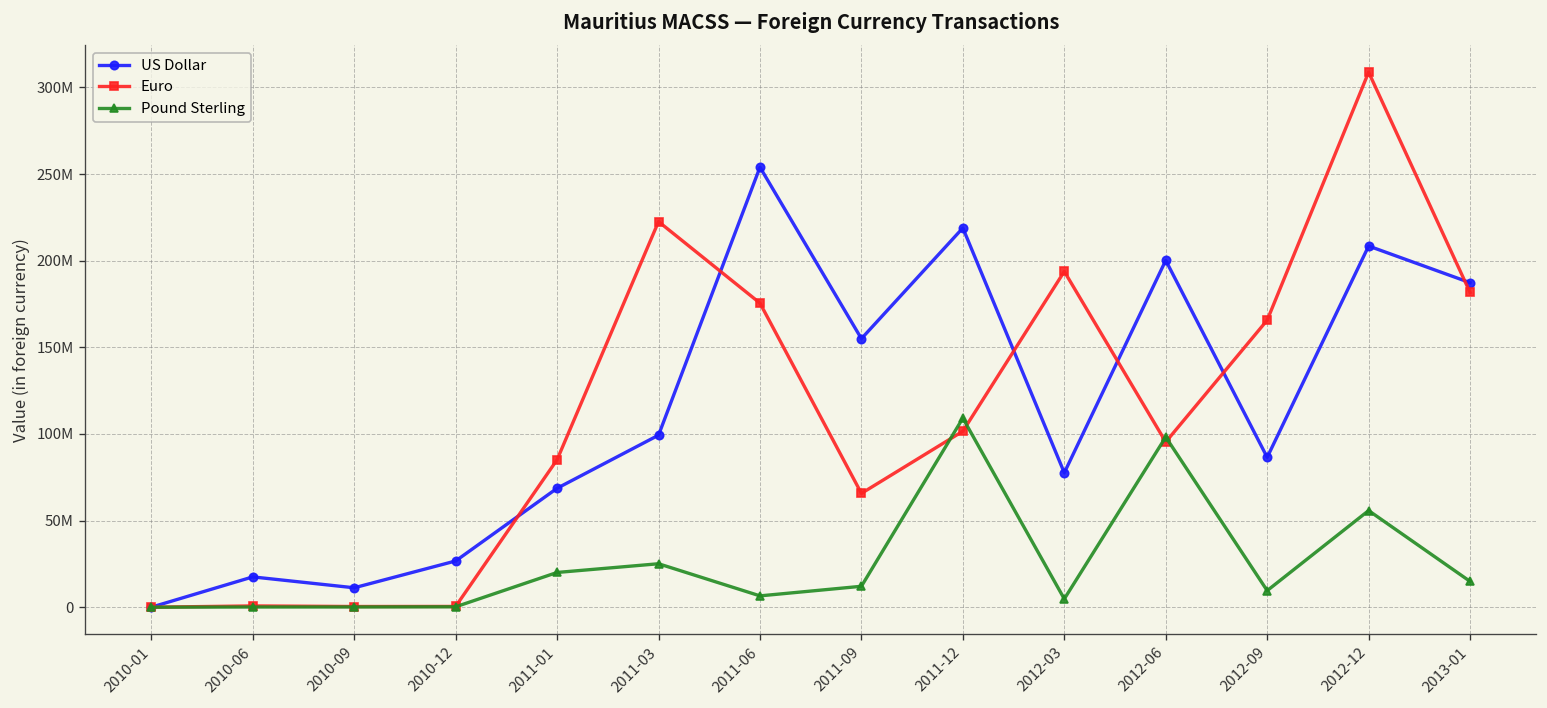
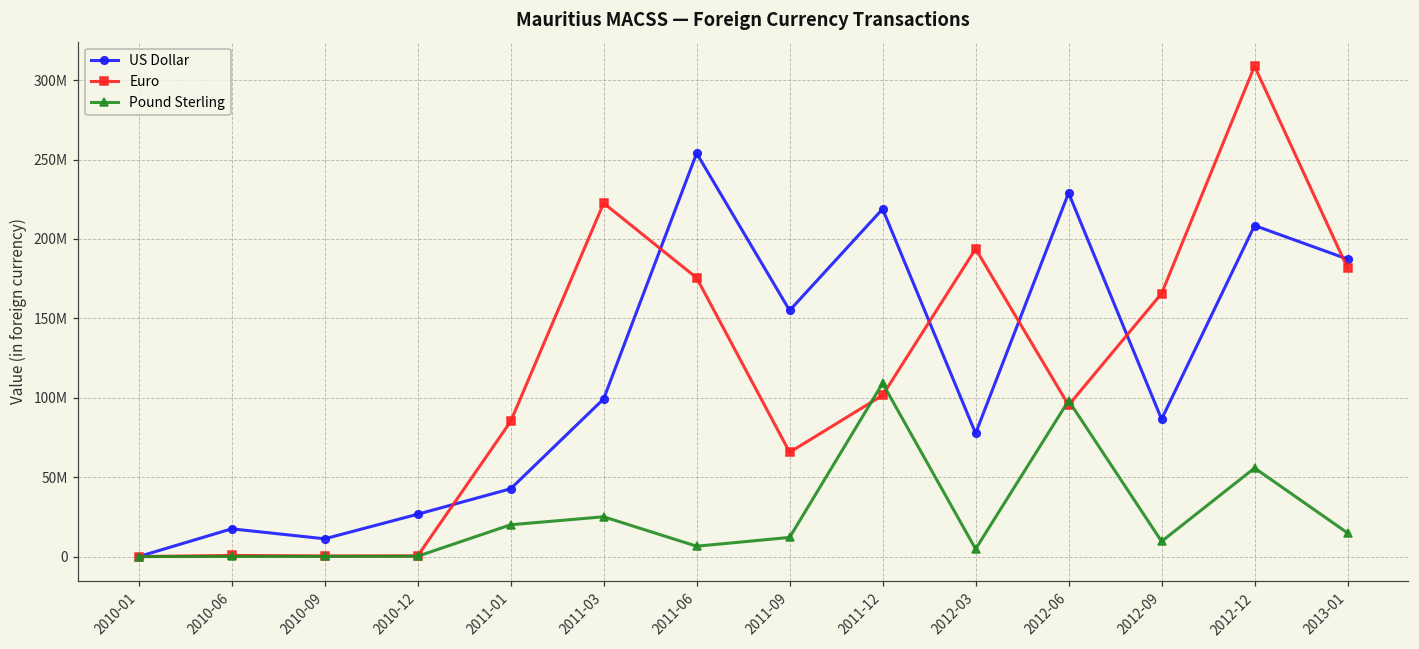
  {
    "US Dollar": {
      "2010-06": 17000000,
      "2010-09": 11000000,
      "2010-12": 27000000,
-     "2011-01": 69000000,
+     "2011-01": 43000000,
      "2011-03": 99000000,
      "2011-06": 254000000,
      "2011-09": 155000000,
      "2011-12": 219000000,
      "2012-03": 78000000,
-     "2012-06": 200000000,
+     "2012-06": 229000000,
      "2012-09": 87000000,
      "2012-12": 208000000,
      "2013-01": 187000000
    },
    "Euro": {
      "2011-01": 85000000,
      "2011-03": 223000000,
      "2011-06": 176000000,
      "2011-09": 66000000,
      "2011-12": 102000000,
      "2012-03": 194000000,
      "2012-06": 95000000,
      "2012-09": 166000000,
      "2012-12": 309000000,
      "2013-01": 182000000
    },
    "Pound Sterling": {
      "2011-01": 20000000,
      "2011-03": 25000000,
      "2011-06": 7000000,
      "2011-09": 12000000,
      "2011-12": 109000000,
      "2012-03": 5000000,
      "2012-06": 98000000,
      "2012-09": 10000000,
      "2012-12": 56000000,
      "2013-01": 15000000
    }
  }
